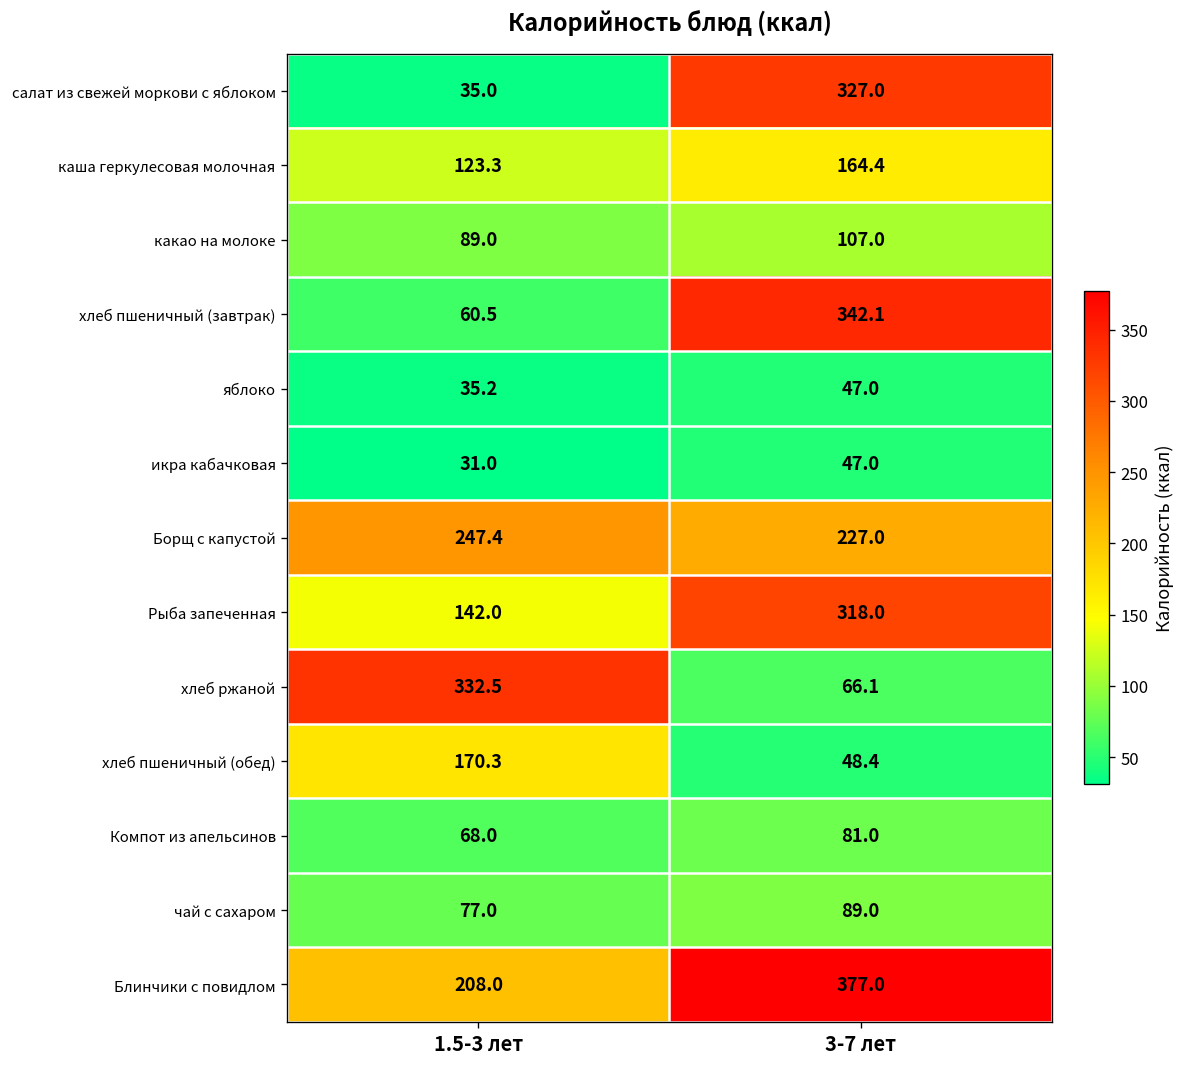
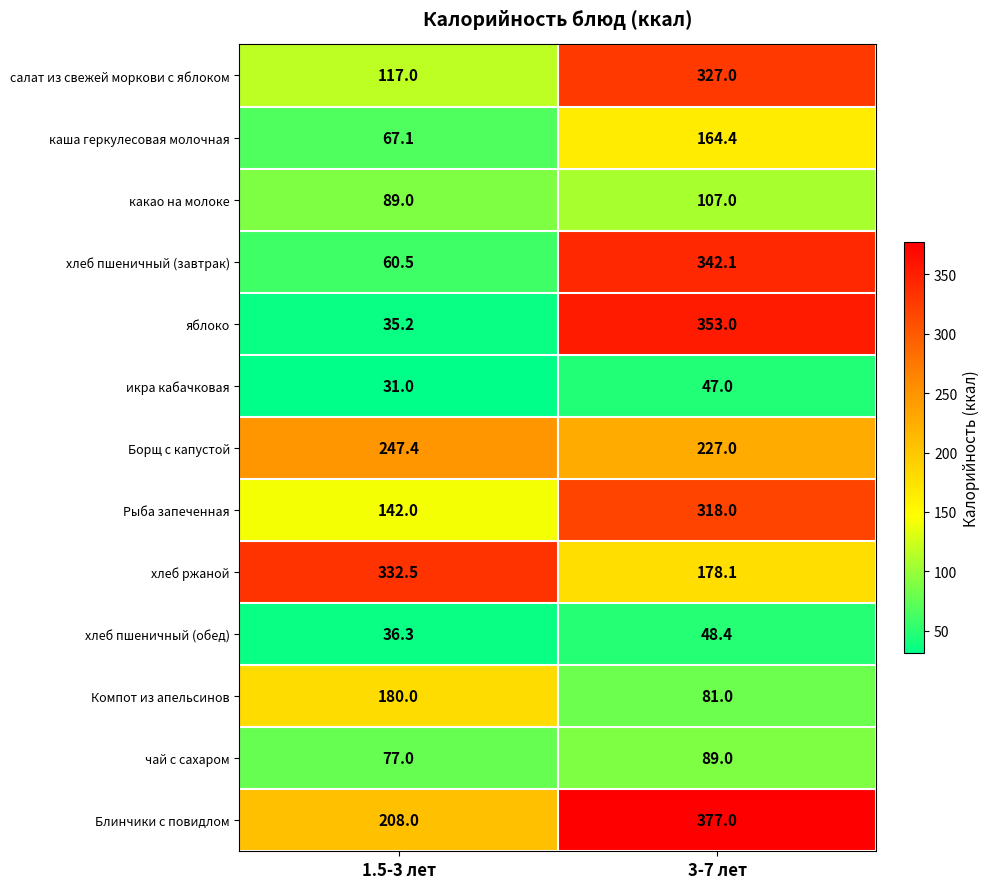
  {
    "салат из свежей моркови с яблоком": {
-     "1.5-3 лет": 35.0,
+     "1.5-3 лет": 117.0,
      "3-7 лет": 327.0
    },
    "каша геркулесовая молочная": {
-     "1.5-3 лет": 123.3,
+     "1.5-3 лет": 67.1,
      "3-7 лет": 164.4
    },
    "какао на молоке": {
      "1.5-3 лет": 89.0,
      "3-7 лет": 107.0
    },
    "хлеб пшеничный (завтрак)": {
      "1.5-3 лет": 60.5,
      "3-7 лет": 342.1
    },
    "яблоко": {
      "1.5-3 лет": 35.2,
-     "3-7 лет": 47.0
+     "3-7 лет": 353.0
    },
    "икра кабачковая": {
      "1.5-3 лет": 31.0,
      "3-7 лет": 47.0
    },
    "Борщ с капустой": {
      "1.5-3 лет": 247.4,
      "3-7 лет": 227.0
    },
    "Рыба запеченная": {
      "1.5-3 лет": 142.0,
      "3-7 лет": 318.0
    },
    "хлеб ржаной": {
      "1.5-3 лет": 332.5,
-     "3-7 лет": 66.1
+     "3-7 лет": 178.1
    },
    "хлеб пшеничный (обед)": {
-     "1.5-3 лет": 170.3,
+     "1.5-3 лет": 36.3,
      "3-7 лет": 48.4
    },
    "Компот из апельсинов": {
-     "1.5-3 лет": 68.0,
+     "1.5-3 лет": 180.0,
      "3-7 лет": 81.0
    },
    "чай с сахаром": {
      "1.5-3 лет": 77.0,
      "3-7 лет": 89.0
    },
    "Блинчики с повидлом": {
      "1.5-3 лет": 208.0,
      "3-7 лет": 377.0
    }
  }
